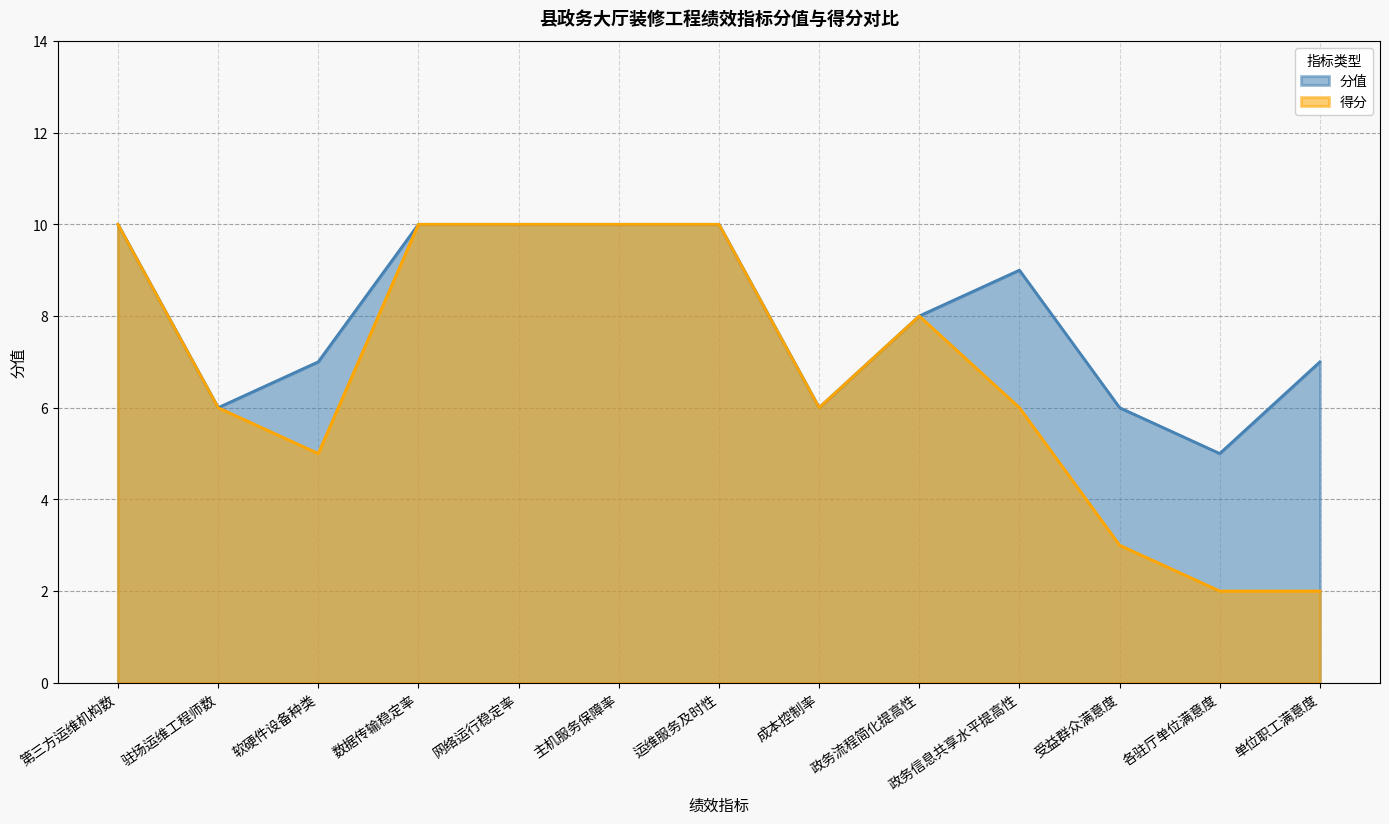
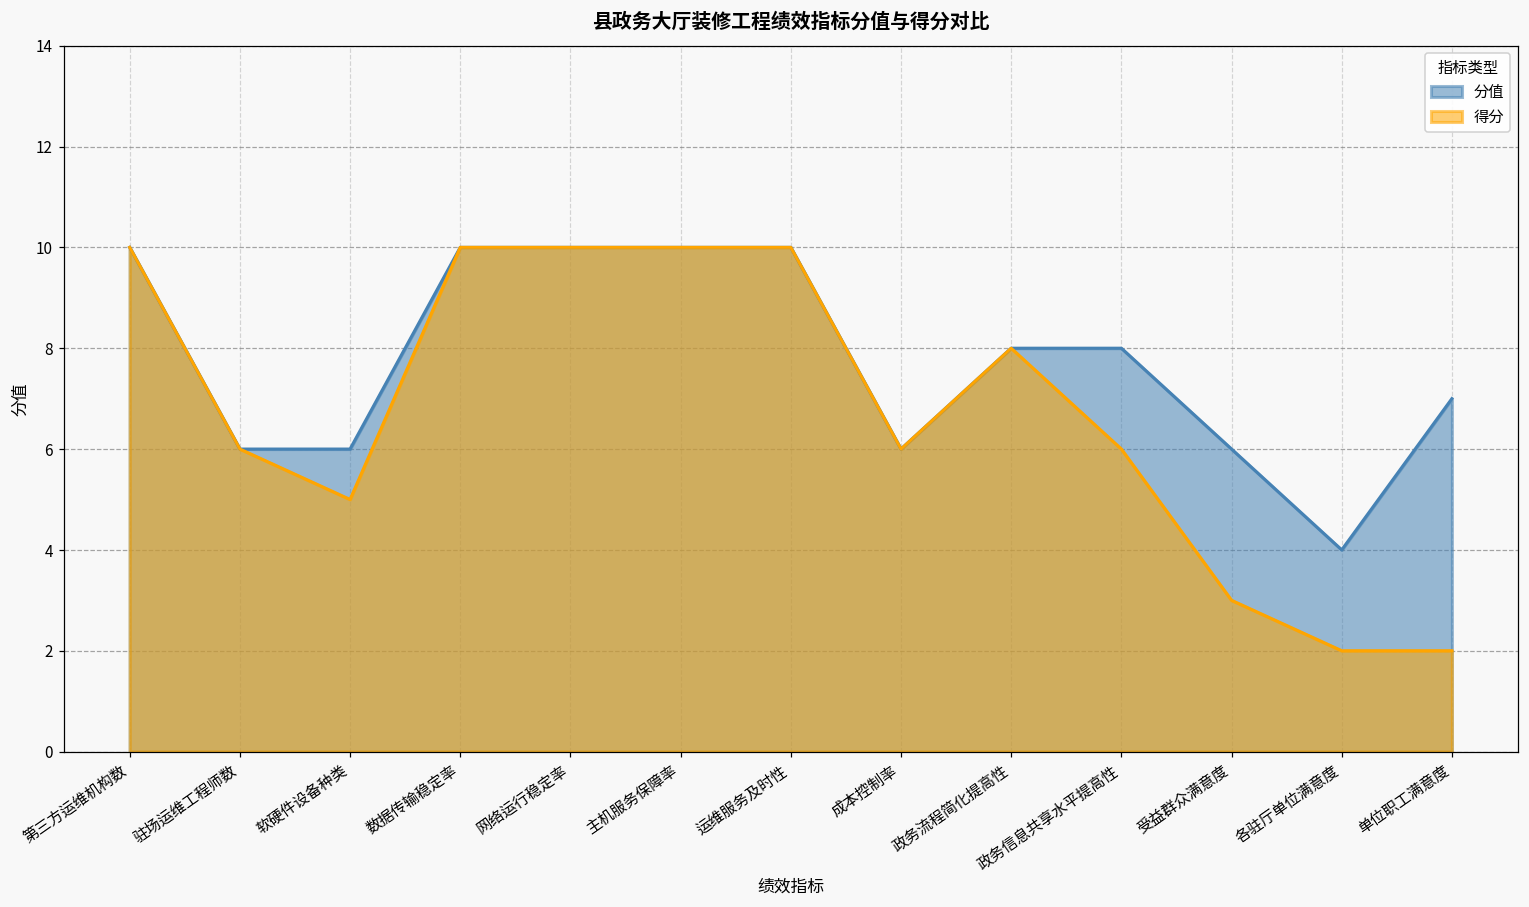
  {
    "分值": {
-     "软硬件设备种类": 7,
-     "政务信息共享水平提高性": 9,
+     "软硬件设备种类": 6,
+     "政务信息共享水平提高性": 8,
      "受益群众满意度": 6,
-     "各驻厅单位满意度": 5,
+     "各驻厅单位满意度": 4,
      "单位职工满意度": 7
    },
    "得分": {
      "软硬件设备种类": 5,
      "政务信息共享水平提高性": 6,
      "受益群众满意度": 3,
      "各驻厅单位满意度": 2,
      "单位职工满意度": 2
    }
  }
